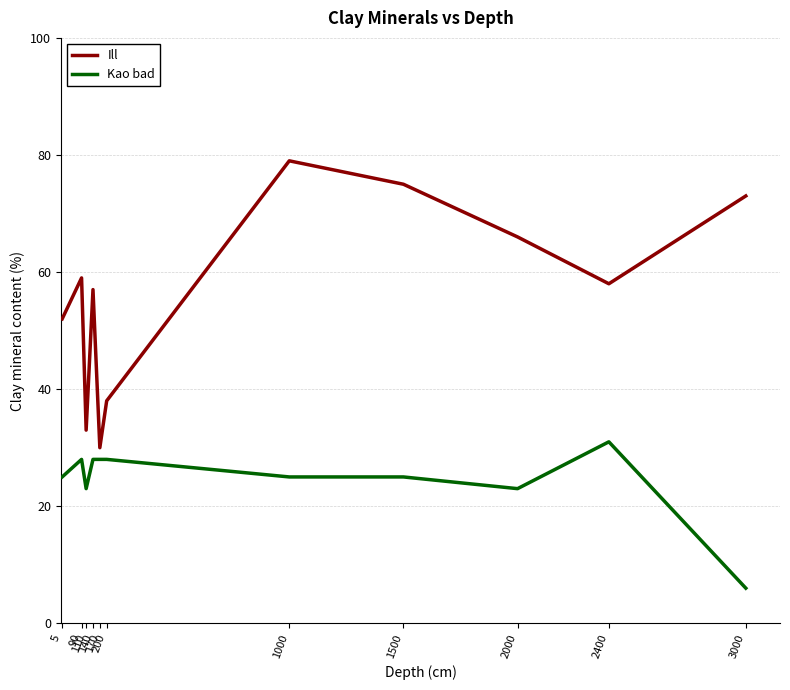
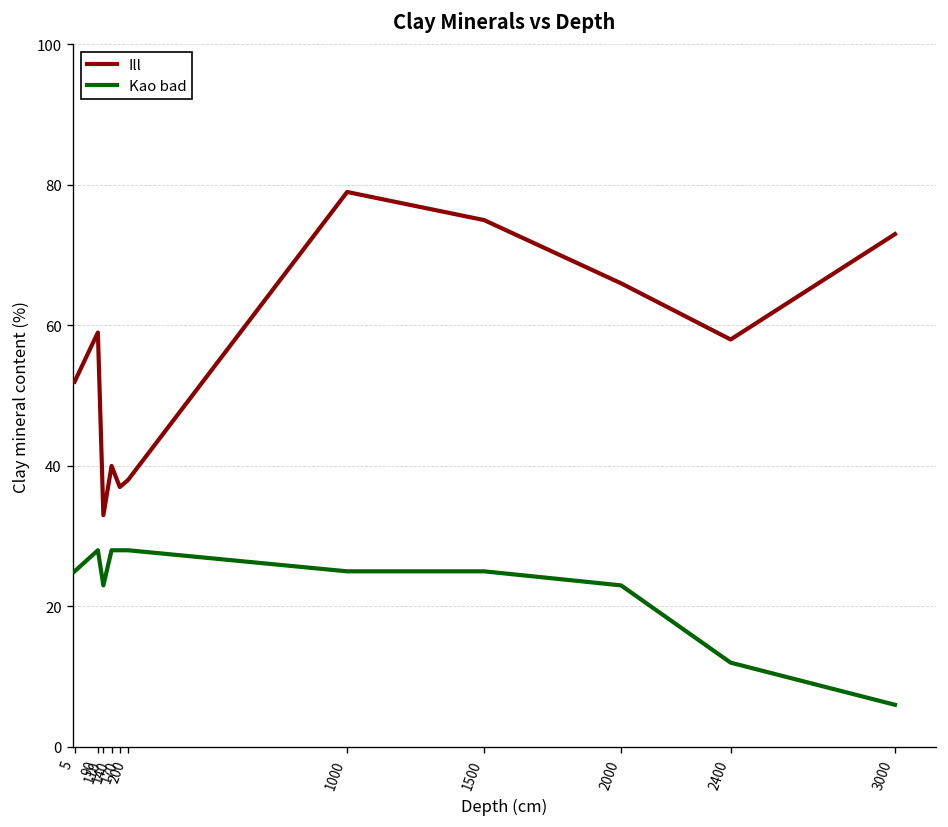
  {
    "Ill": {
      "5": 52,
      "90": 59,
      "110": 33,
-     "140": 57,
-     "170": 30,
+     "140": 40,
+     "170": 37,
      "200": 38,
      "1000": 79,
      "1500": 75,
      "2000": 66,
      "2400": 58,
      "3000": 73
    },
    "Kao bad": {
      "5": 25,
      "90": 28,
      "110": 23,
      "140": 28,
      "170": 28,
      "200": 28,
      "1000": 25,
      "1500": 25,
      "2000": 23,
-     "2400": 31,
+     "2400": 12,
      "3000": 6
    }
  }
